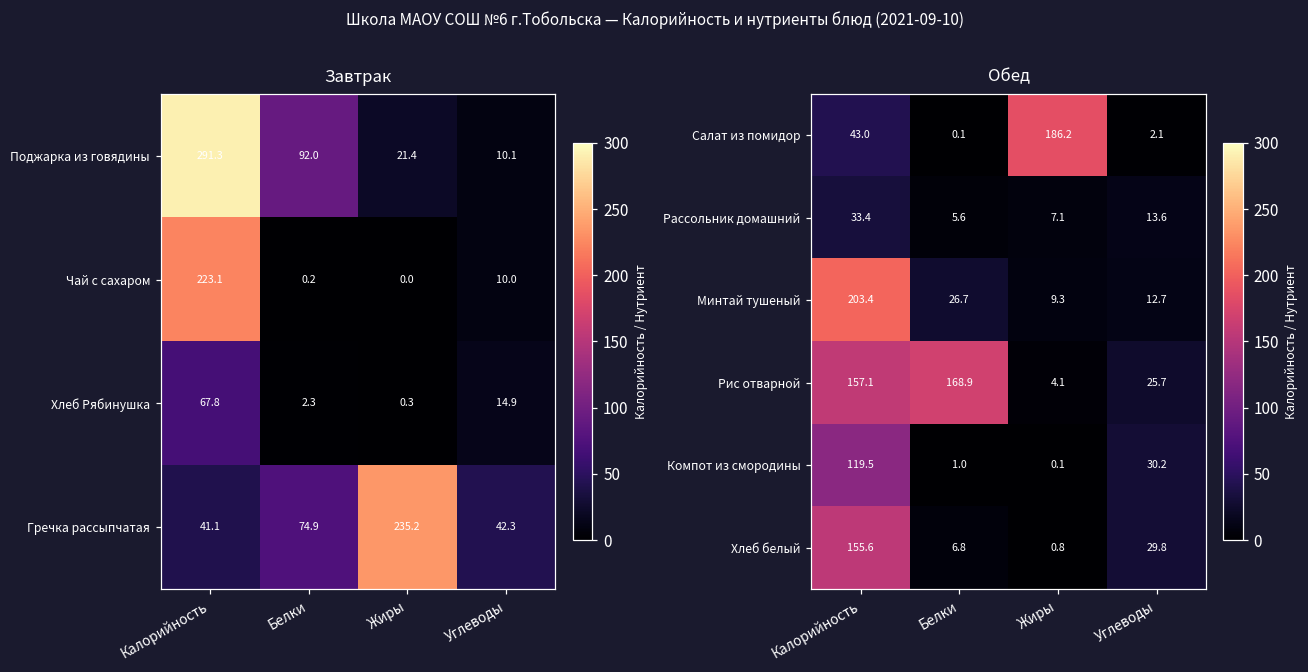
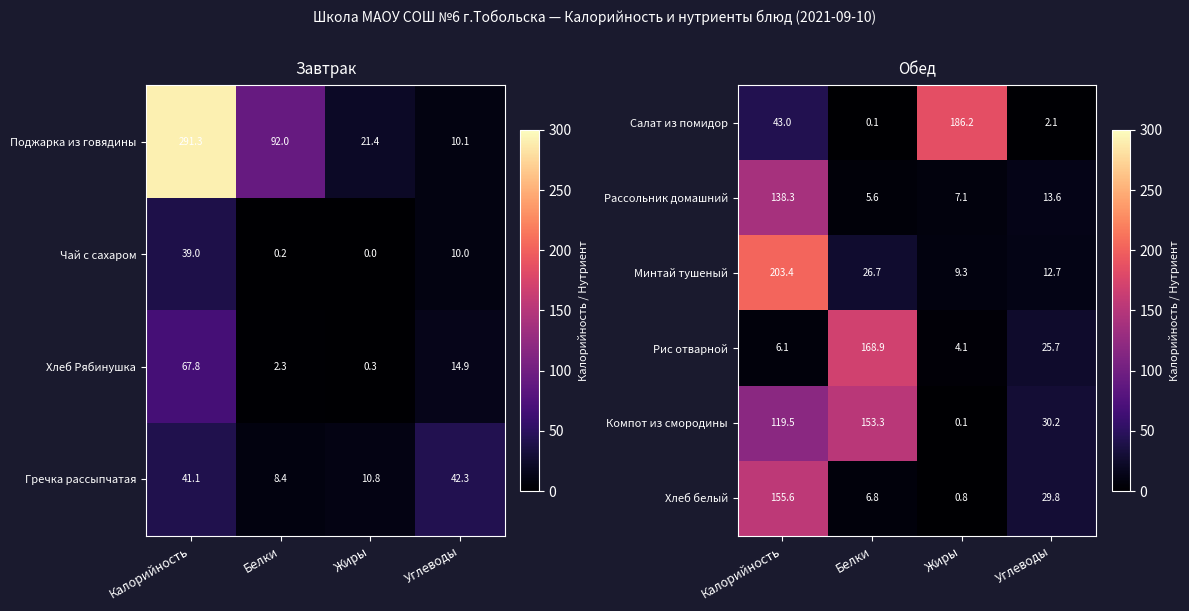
  {
    "Завтрак": {
      "Поджарка из говядины": {
        "Калорийность": 291.3,
        "Белки": 92.0,
        "Жиры": 21.4,
        "Углеводы": 10.1
      },
      "Чай с сахаром": {
-       "Калорийность": 223.1,
+       "Калорийность": 39.0,
        "Белки": 0.2,
        "Жиры": 0.0,
        "Углеводы": 10.0
      },
      "Хлеб Рябинушка": {
        "Калорийность": 67.8,
        "Белки": 2.3,
        "Жиры": 0.3,
        "Углеводы": 14.9
      },
      "Гречка рассыпчатая": {
        "Калорийность": 41.1,
-       "Белки": 74.9,
-       "Жиры": 235.2,
+       "Белки": 8.4,
+       "Жиры": 10.8,
        "Углеводы": 42.3
      }
    },
    "Обед": {
      "Салат из помидор": {
        "Калорийность": 43.0,
        "Белки": 0.1,
        "Жиры": 186.2,
        "Углеводы": 2.1
      },
      "Рассольник домашний": {
-       "Калорийность": 33.4,
+       "Калорийность": 138.3,
        "Белки": 5.6,
        "Жиры": 7.1,
        "Углеводы": 13.6
      },
      "Минтай тушеный": {
        "Калорийность": 203.4,
        "Белки": 26.7,
        "Жиры": 9.3,
        "Углеводы": 12.7
      },
      "Рис отварной": {
-       "Калорийность": 157.1,
+       "Калорийность": 6.1,
        "Белки": 168.9,
        "Жиры": 4.1,
        "Углеводы": 25.7
      },
      "Компот из смородины": {
        "Калорийность": 119.5,
-       "Белки": 1.0,
+       "Белки": 153.3,
        "Жиры": 0.1,
        "Углеводы": 30.2
      },
      "Хлеб белый": {
        "Калорийность": 155.6,
        "Белки": 6.8,
        "Жиры": 0.8,
        "Углеводы": 29.8
      }
    }
  }
